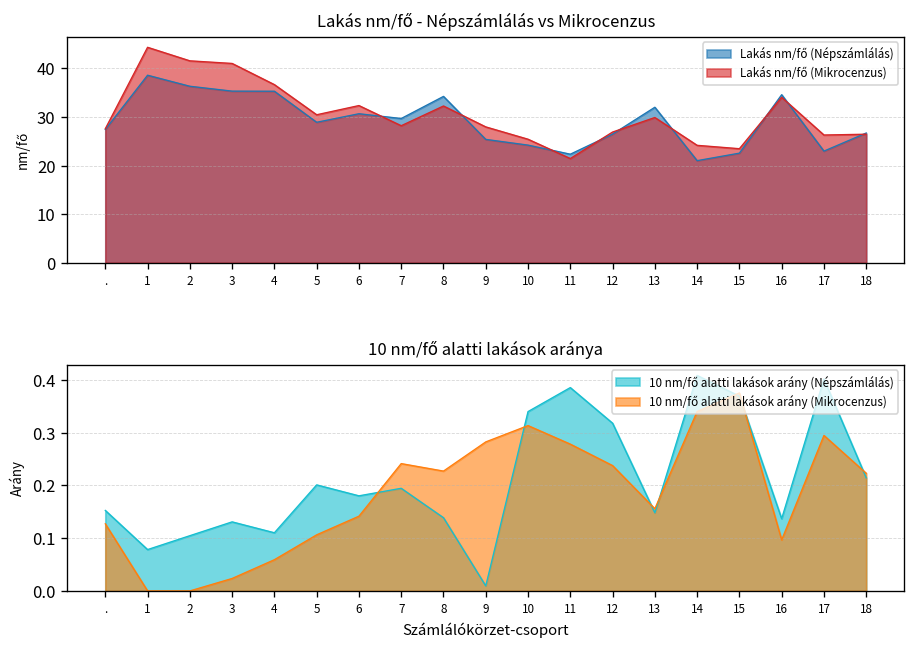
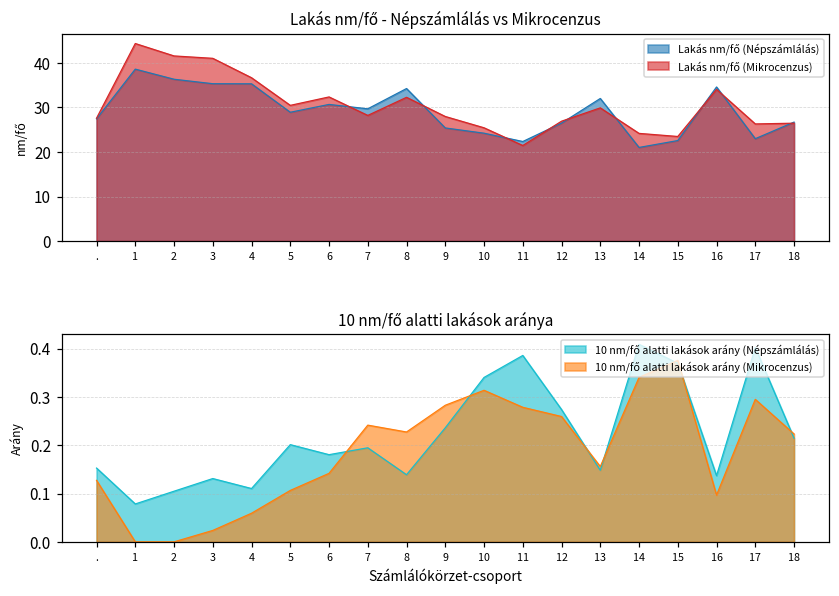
  {
    "Lakás nm/fő - Népszámlálás vs Mikrocenzus": {
      "Lakás nm/fő (Népszámlálás)": {
        "1": 39,
        "2": 36,
        "3": 35,
        "4": 35,
        "5": 29,
        "6": 31,
        "7": 30,
        "8": 34,
        "9": 25,
        "10": 24,
        "11": 22,
        "13": 32,
        "14": 21,
        "15": 23,
        "17": 23
      },
      "Lakás nm/fő (Mikrocenzus)": {
        "1": 44,
        "2": 42,
        "3": 41,
        "4": 37,
        "5": 30,
        "6": 32,
        "7": 28,
        "8": 32,
        "9": 28,
        "10": 25,
        "11": 21,
        "13": 30,
        "14": 24,
        "15": 23,
        "17": 26
      }
    },
    "10 nm/fő alatti lakások aránya": {
      "10 nm/fő alatti lakások arány (Népszámlálás)": {
        ".": 0.15,
        "1": 0.08,
        "2": 0.10,
        "3": 0.13,
        "4": 0.11,
        "5": 0.20,
        "6": 0.18,
        "7": 0.19,
        "8": 0.14,
-       "9": 0.01,
+       "9": 0.24,
        "10": 0.34,
        "11": 0.39,
-       "12": 0.32,
+       "12": 0.27,
        "13": 0.15,
        "16": 0.14,
        "18": 0.21
      },
      "10 nm/fő alatti lakások arány (Mikrocenzus)": {
        ".": 0.13,
        "1": 0.00,
        "2": 0.00,
        "3": 0.02,
        "4": 0.06,
        "5": 0.11,
        "6": 0.14,
        "7": 0.24,
        "8": 0.23,
        "9": 0.28,
        "10": 0.31,
        "11": 0.28,
-       "12": 0.24,
+       "12": 0.26,
        "13": 0.16,
        "16": 0.10,
        "17": 0.29,
        "18": 0.22
      }
    }
  }
